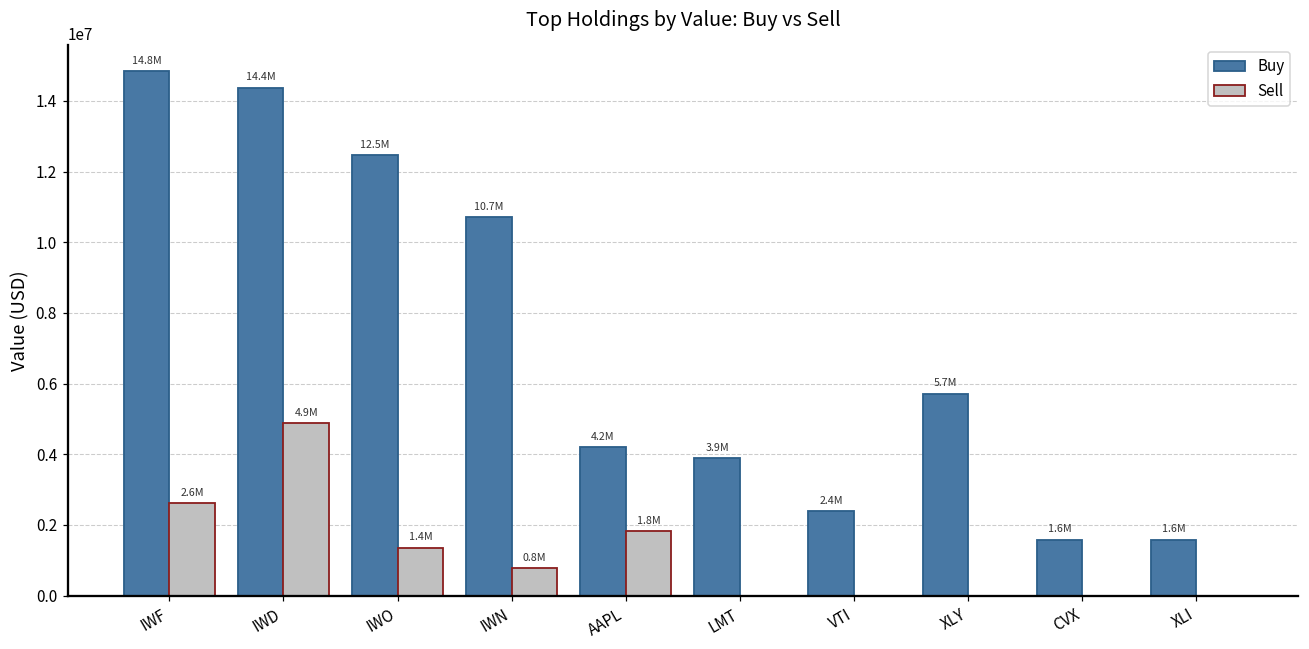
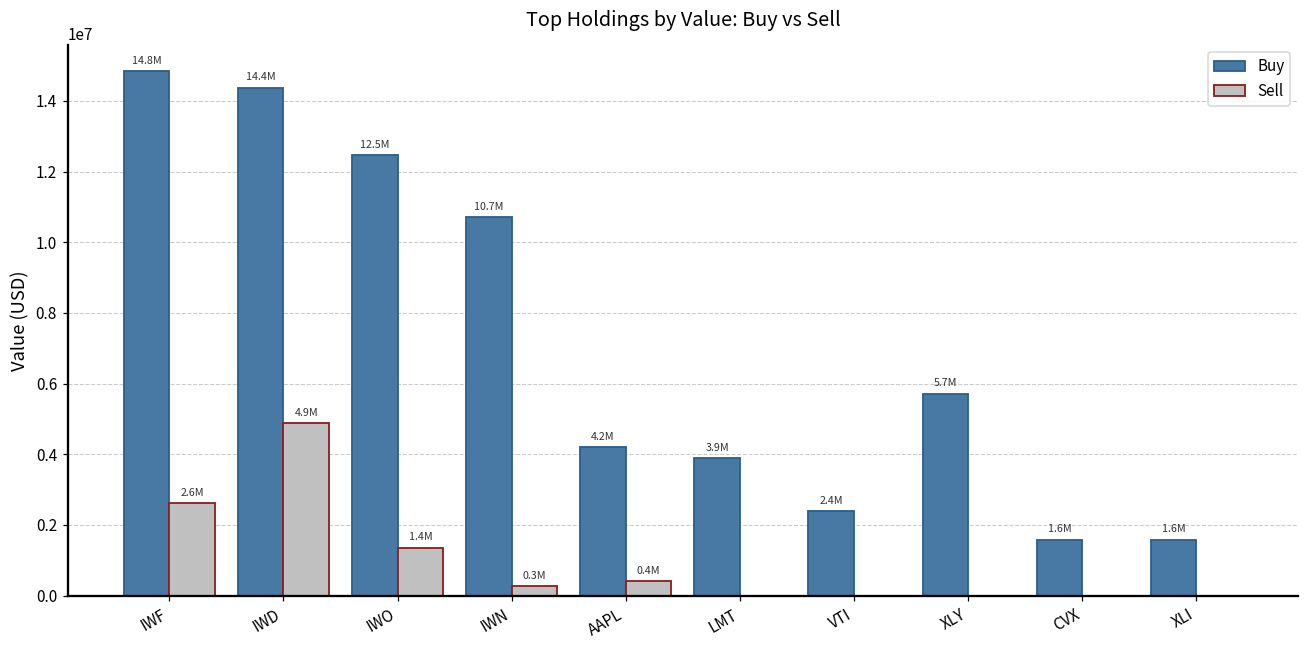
  {
    "Buy": {
      "IWF": "14.8M",
      "IWD": "14.4M",
      "IWO": "12.5M",
      "IWN": "10.7M",
      "AAPL": "4.2M",
      "LMT": "3.9M",
      "VTI": "2.4M",
      "XLY": "5.7M",
      "CVX": "1.6M",
      "XLI": "1.6M"
    },
    "Sell": {
      "IWF": "2.6M",
      "IWD": "4.9M",
      "IWO": "1.4M",
-     "IWN": "0.8M",
-     "AAPL": "1.8M"
+     "IWN": "0.3M",
+     "AAPL": "0.4M"
    }
  }
